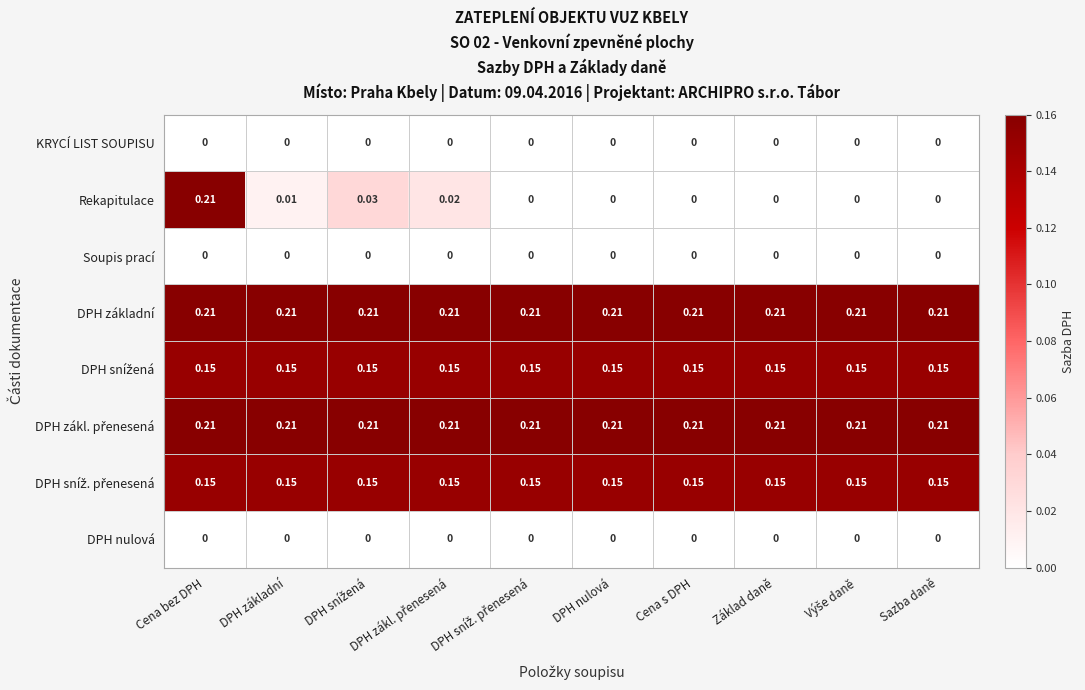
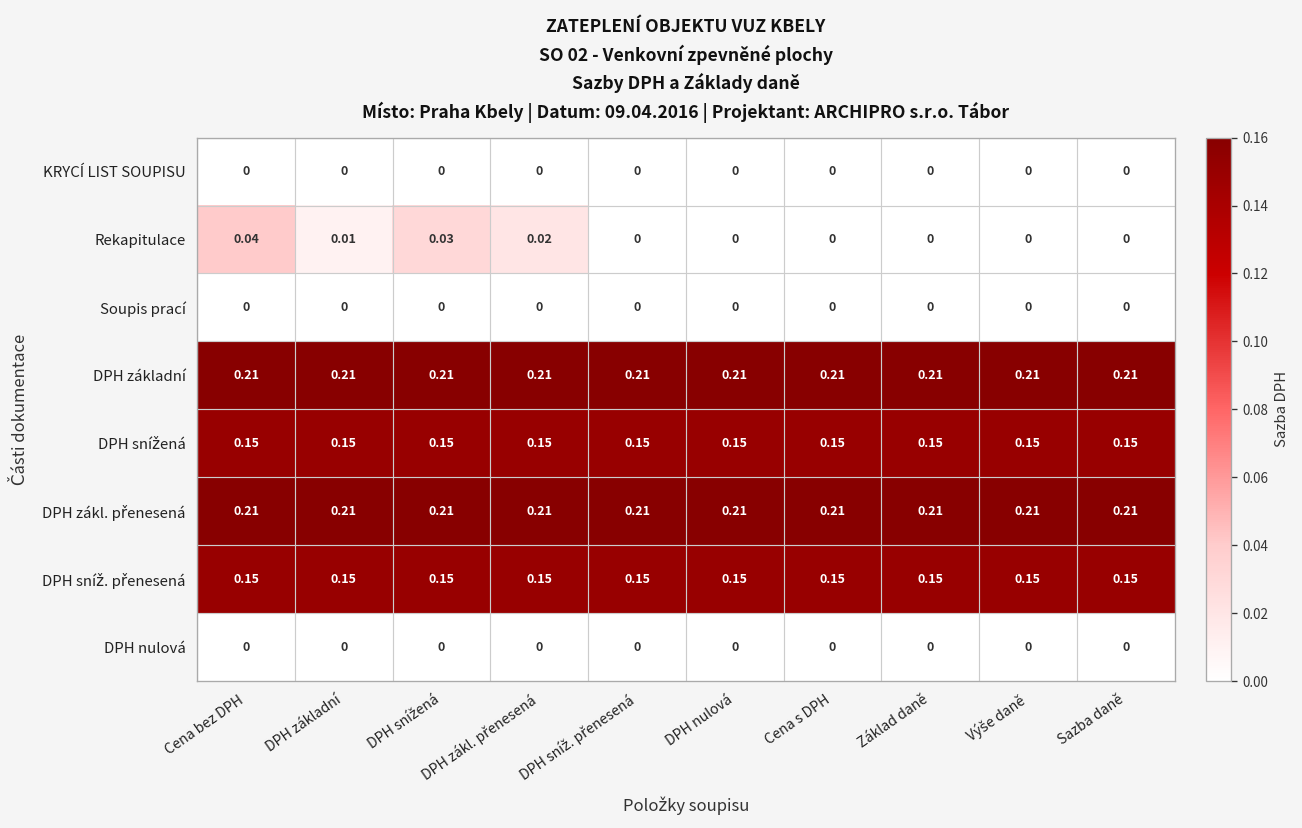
  {
    "KRYCÍ LIST SOUPISU": {
      "Cena bez DPH": 0,
      "DPH základní": 0,
      "DPH snížená": 0,
      "DPH zákl. přenesená": 0,
      "DPH sníž. přenesená": 0,
      "DPH nulová": 0,
      "Cena s DPH": 0,
      "Základ daně": 0,
      "Výše daně": 0,
      "Sazba daně": 0
    },
    "Rekapitulace": {
-     "Cena bez DPH": 0.21,
+     "Cena bez DPH": 0.04,
      "DPH základní": 0.01,
      "DPH snížená": 0.03,
      "DPH zákl. přenesená": 0.02,
      "DPH sníž. přenesená": 0,
      "DPH nulová": 0,
      "Cena s DPH": 0,
      "Základ daně": 0,
      "Výše daně": 0,
      "Sazba daně": 0
    },
    "Soupis prací": {
      "Cena bez DPH": 0,
      "DPH základní": 0,
      "DPH snížená": 0,
      "DPH zákl. přenesená": 0,
      "DPH sníž. přenesená": 0,
      "DPH nulová": 0,
      "Cena s DPH": 0,
      "Základ daně": 0,
      "Výše daně": 0,
      "Sazba daně": 0
    },
    "DPH základní": {
      "Cena bez DPH": 0.21,
      "DPH základní": 0.21,
      "DPH snížená": 0.21,
      "DPH zákl. přenesená": 0.21,
      "DPH sníž. přenesená": 0.21,
      "DPH nulová": 0.21,
      "Cena s DPH": 0.21,
      "Základ daně": 0.21,
      "Výše daně": 0.21,
      "Sazba daně": 0.21
    },
    "DPH snížená": {
      "Cena bez DPH": 0.15,
      "DPH základní": 0.15,
      "DPH snížená": 0.15,
      "DPH zákl. přenesená": 0.15,
      "DPH sníž. přenesená": 0.15,
      "DPH nulová": 0.15,
      "Cena s DPH": 0.15,
      "Základ daně": 0.15,
      "Výše daně": 0.15,
      "Sazba daně": 0.15
    },
    "DPH zákl. přenesená": {
      "Cena bez DPH": 0.21,
      "DPH základní": 0.21,
      "DPH snížená": 0.21,
      "DPH zákl. přenesená": 0.21,
      "DPH sníž. přenesená": 0.21,
      "DPH nulová": 0.21,
      "Cena s DPH": 0.21,
      "Základ daně": 0.21,
      "Výše daně": 0.21,
      "Sazba daně": 0.21
    },
    "DPH sníž. přenesená": {
      "Cena bez DPH": 0.15,
      "DPH základní": 0.15,
      "DPH snížená": 0.15,
      "DPH zákl. přenesená": 0.15,
      "DPH sníž. přenesená": 0.15,
      "DPH nulová": 0.15,
      "Cena s DPH": 0.15,
      "Základ daně": 0.15,
      "Výše daně": 0.15,
      "Sazba daně": 0.15
    },
    "DPH nulová": {
      "Cena bez DPH": 0,
      "DPH základní": 0,
      "DPH snížená": 0,
      "DPH zákl. přenesená": 0,
      "DPH sníž. přenesená": 0,
      "DPH nulová": 0,
      "Cena s DPH": 0,
      "Základ daně": 0,
      "Výše daně": 0,
      "Sazba daně": 0
    }
  }
